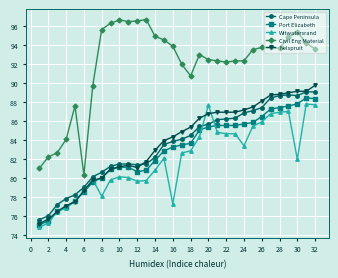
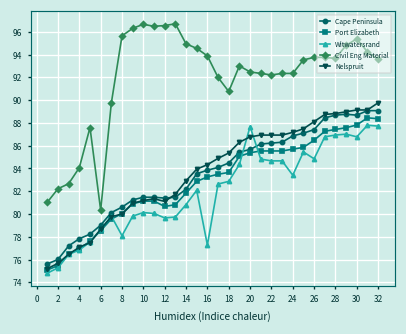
  {
    "Witwatersrand": {
      "8": 78,
      "10": 80,
      "12": 80,
      "14": 81,
      "16": 77,
      "18": 83,
      "20": 88,
      "22": 85,
      "24": 83,
-     "26": 86,
+     "26": 85,
      "28": 87,
-     "30": 82,
+     "30": 87,
      "32": 88
    },
    "Civil Eng Material": {
      "2": 82,
      "4": 84,
      "6": 80,
      "8": 96,
      "10": 97,
      "12": 97,
      "14": 95,
      "16": 94,
      "18": 91,
      "20": 92,
      "22": 92,
      "24": 92,
      "26": 94
    }
  }
